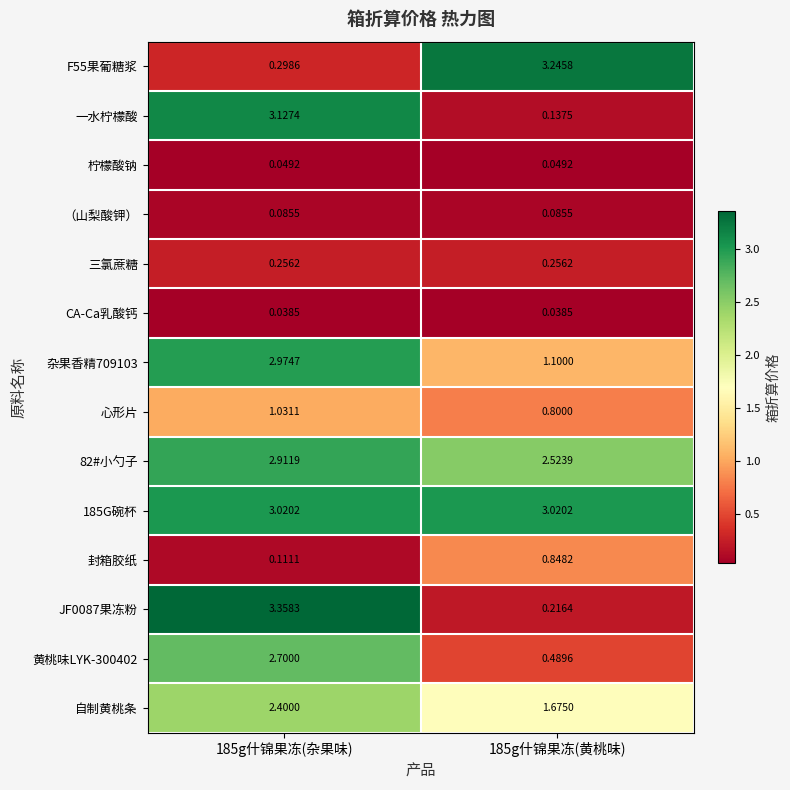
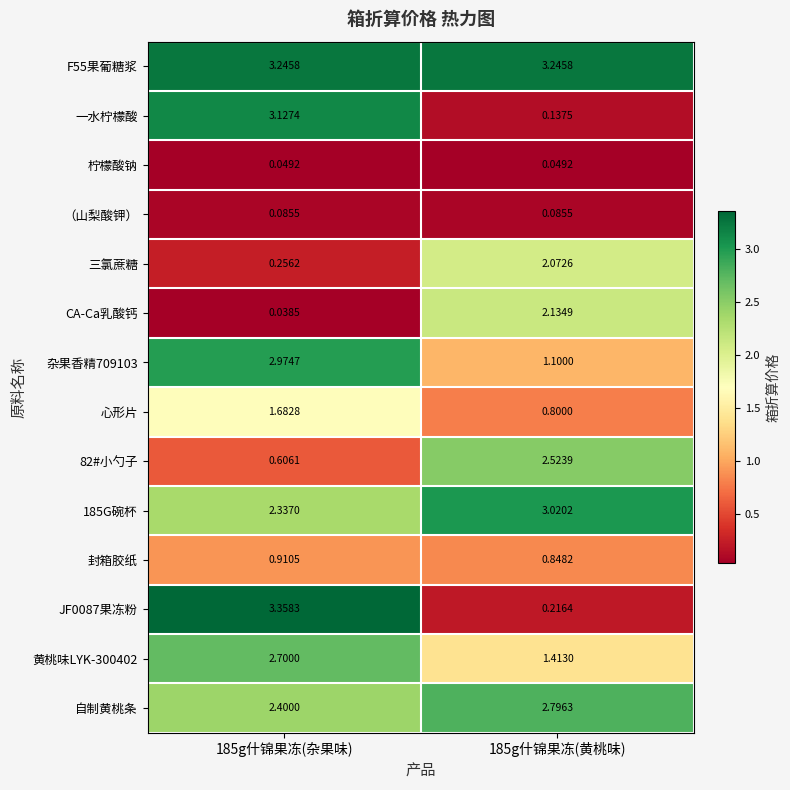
  {
    "F55果葡糖浆": {
-     "185g什锦果冻(杂果味)": 0.2986,
+     "185g什锦果冻(杂果味)": 3.2458,
      "185g什锦果冻(黄桃味)": 3.2458
    },
    "一水柠檬酸": {
      "185g什锦果冻(杂果味)": 3.1274,
      "185g什锦果冻(黄桃味)": 0.1375
    },
    "柠檬酸钠": {
      "185g什锦果冻(杂果味)": 0.0492,
      "185g什锦果冻(黄桃味)": 0.0492
    },
    "（山梨酸钾）": {
      "185g什锦果冻(杂果味)": 0.0855,
      "185g什锦果冻(黄桃味)": 0.0855
    },
    "三氯蔗糖": {
      "185g什锦果冻(杂果味)": 0.2562,
-     "185g什锦果冻(黄桃味)": 0.2562
+     "185g什锦果冻(黄桃味)": 2.0726
    },
    "CA-Ca乳酸钙": {
      "185g什锦果冻(杂果味)": 0.0385,
-     "185g什锦果冻(黄桃味)": 0.0385
+     "185g什锦果冻(黄桃味)": 2.1349
    },
    "杂果香精709103": {
      "185g什锦果冻(杂果味)": 2.9747,
      "185g什锦果冻(黄桃味)": 1.1000
    },
    "心形片": {
-     "185g什锦果冻(杂果味)": 1.0311,
+     "185g什锦果冻(杂果味)": 1.6828,
      "185g什锦果冻(黄桃味)": 0.8000
    },
    "82#小勺子": {
-     "185g什锦果冻(杂果味)": 2.9119,
+     "185g什锦果冻(杂果味)": 0.6061,
      "185g什锦果冻(黄桃味)": 2.5239
    },
    "185G碗杯": {
-     "185g什锦果冻(杂果味)": 3.0202,
+     "185g什锦果冻(杂果味)": 2.3370,
      "185g什锦果冻(黄桃味)": 3.0202
    },
    "封箱胶纸": {
-     "185g什锦果冻(杂果味)": 0.1111,
+     "185g什锦果冻(杂果味)": 0.9105,
      "185g什锦果冻(黄桃味)": 0.8482
    },
    "JF0087果冻粉": {
      "185g什锦果冻(杂果味)": 3.3583,
      "185g什锦果冻(黄桃味)": 0.2164
    },
    "黄桃味LYK-300402": {
      "185g什锦果冻(杂果味)": 2.7000,
-     "185g什锦果冻(黄桃味)": 0.4896
+     "185g什锦果冻(黄桃味)": 1.4130
    },
    "自制黄桃条": {
      "185g什锦果冻(杂果味)": 2.4000,
-     "185g什锦果冻(黄桃味)": 1.6750
+     "185g什锦果冻(黄桃味)": 2.7963
    }
  }
